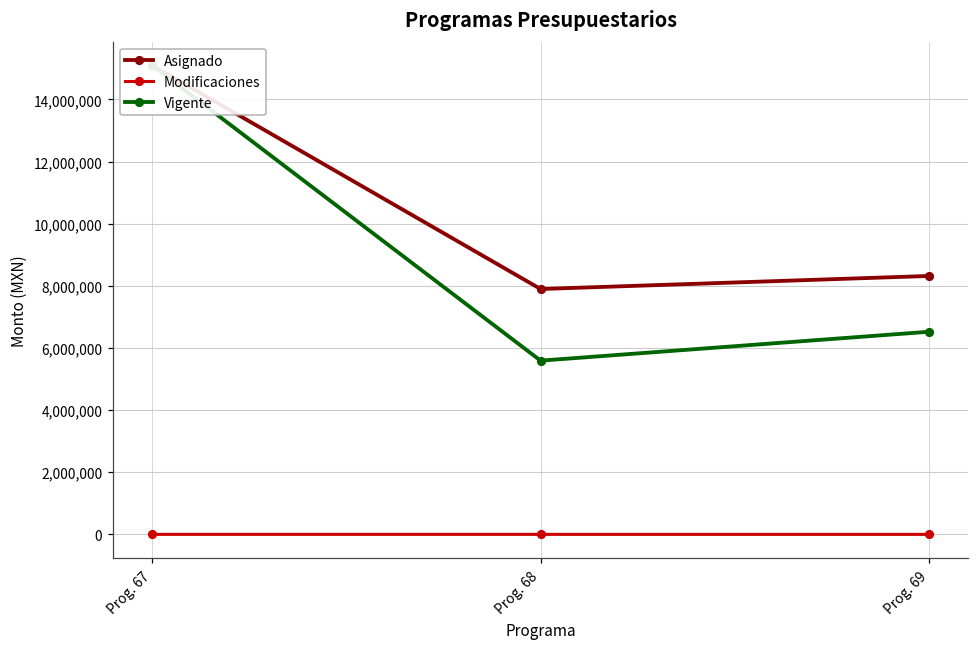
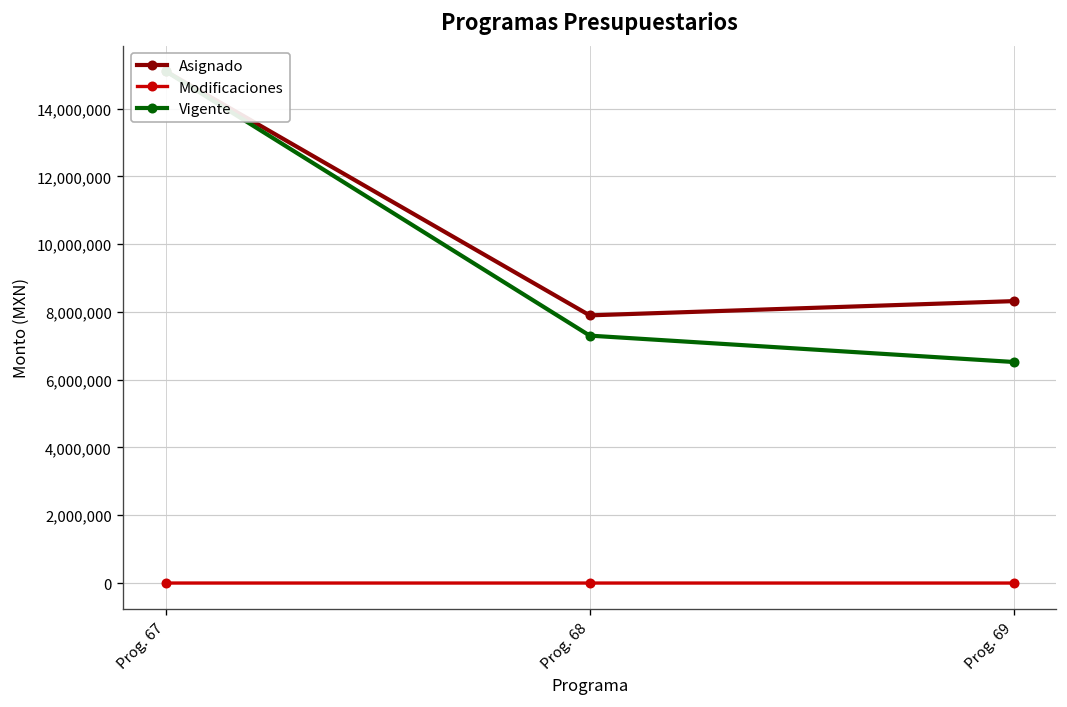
  {
    "Asignado": {
      "Prog. 68": "7,900,000",
      "Prog. 69": "8,300,000"
    },
    "Modificaciones": {
      "Prog. 67": "0",
      "Prog. 68": "0",
      "Prog. 69": "0"
    },
    "Vigente": {
-     "Prog. 68": "5,600,000",
+     "Prog. 68": "7,300,000",
      "Prog. 69": "6,500,000"
    }
  }
